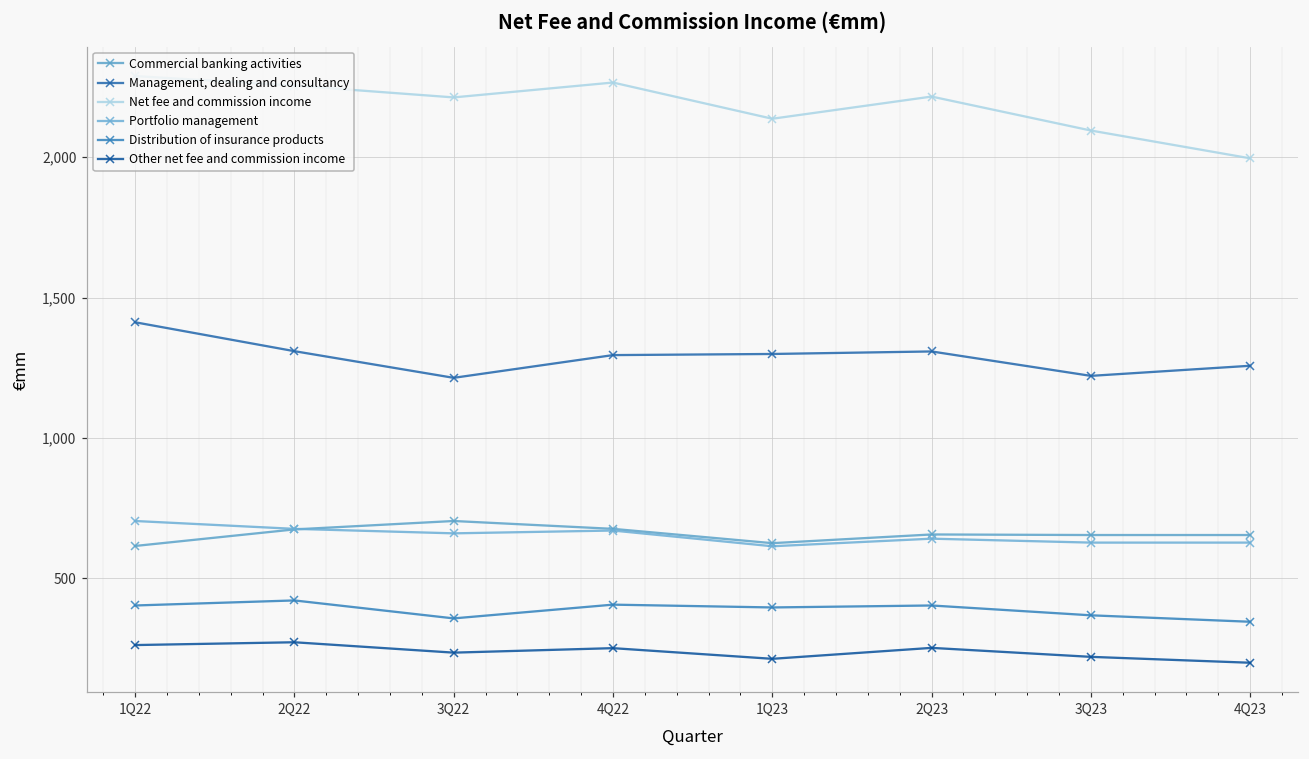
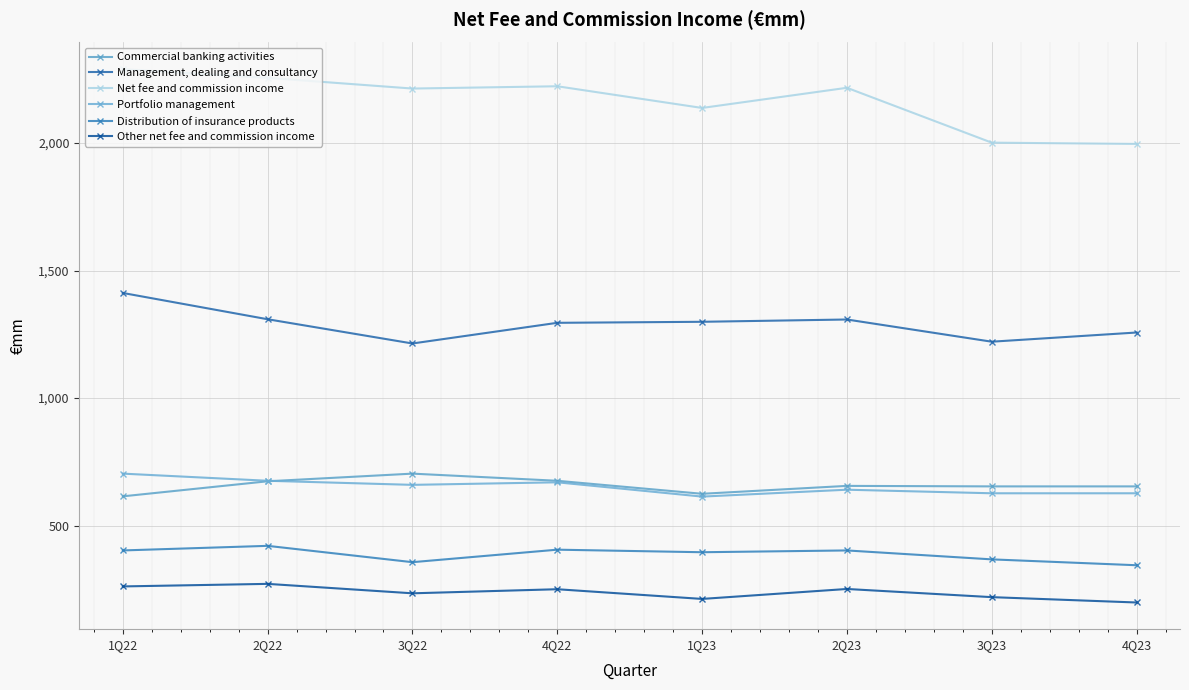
  {
    "Net fee and commission income": {
      "3Q22": "2,210",
-     "4Q22": "2,270",
+     "4Q22": "2,220",
      "1Q23": "2,140",
      "2Q23": "2,220",
-     "3Q23": "2,100",
+     "3Q23": "2,000",
      "4Q23": "2,000"
    }
  }
